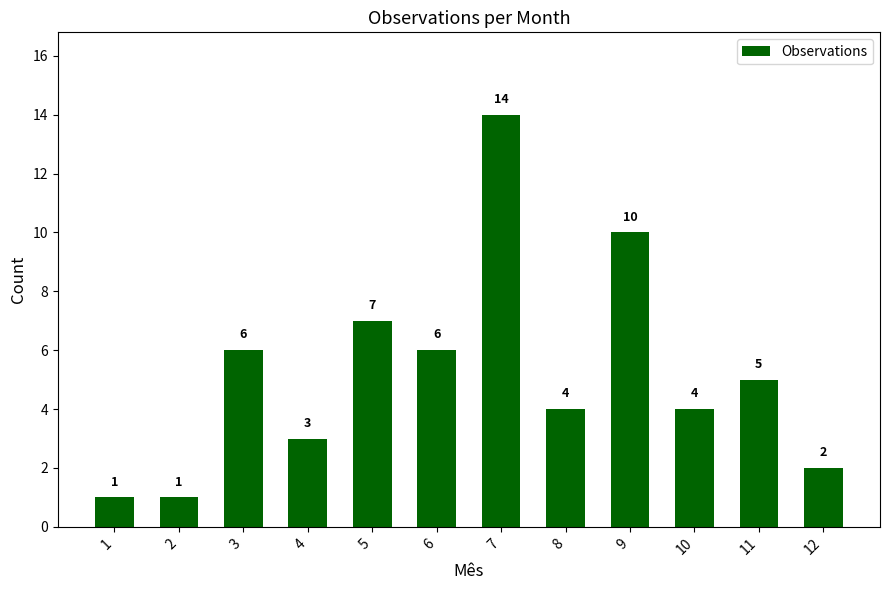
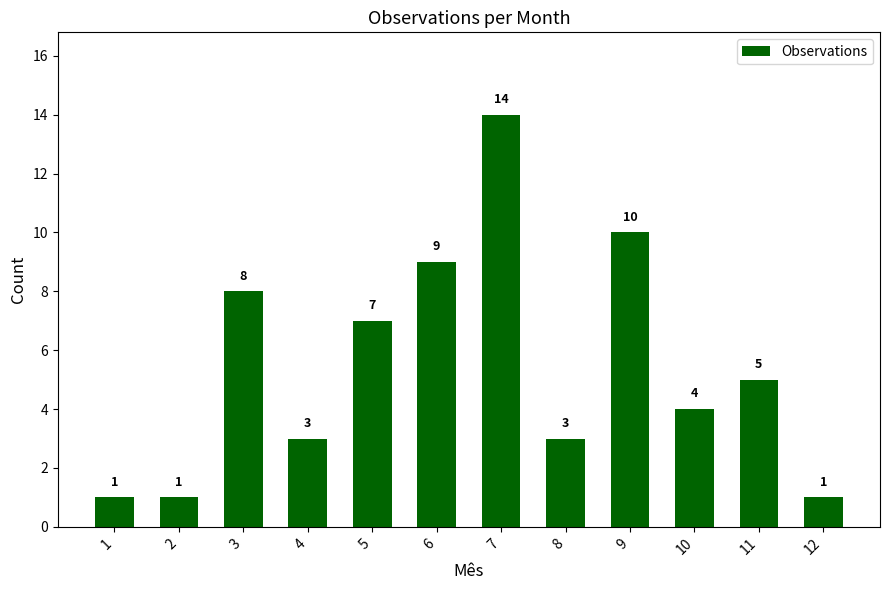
  {
    "1": 1,
    "2": 1,
-   "3": 6,
+   "3": 8,
    "4": 3,
    "5": 7,
-   "6": 6,
+   "6": 9,
    "7": 14,
-   "8": 4,
+   "8": 3,
    "9": 10,
    "10": 4,
    "11": 5,
-   "12": 2
+   "12": 1
  }
